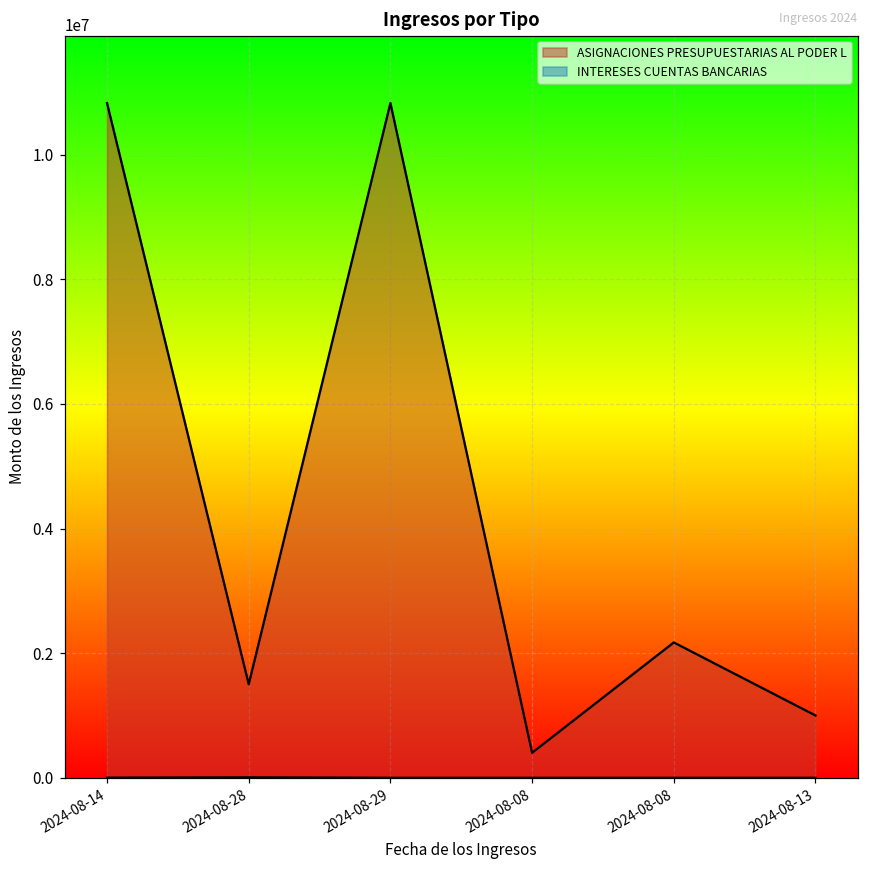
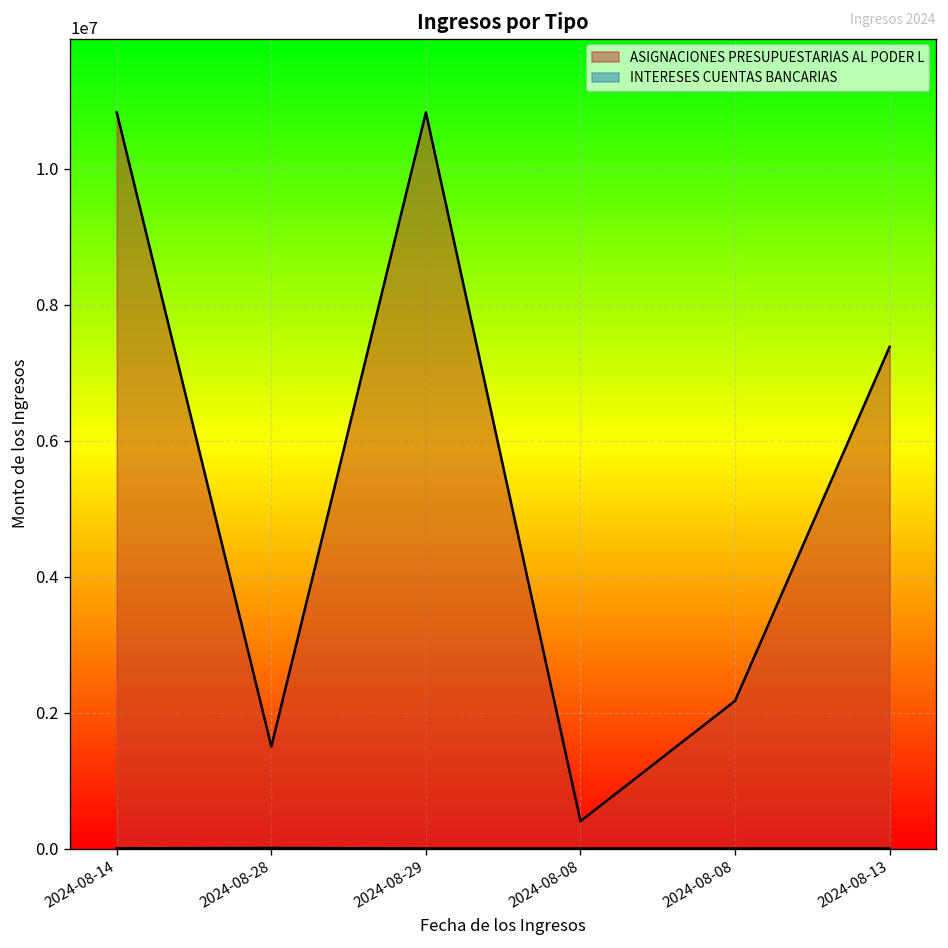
  {
    "ASIGNACIONES PRESUPUESTARIAS AL PODER L": {
      "2024-08-14": 10800000,
      "2024-08-28": 1500000,
      "2024-08-29": 10800000,
-     "2024-08-13": 1000000
+     "2024-08-13": 7400000
    },
    "INTERESES CUENTAS BANCARIAS": {
      "2024-08-14": 0,
      "2024-08-28": 0,
      "2024-08-29": 0,
      "2024-08-13": 0
    }
  }
